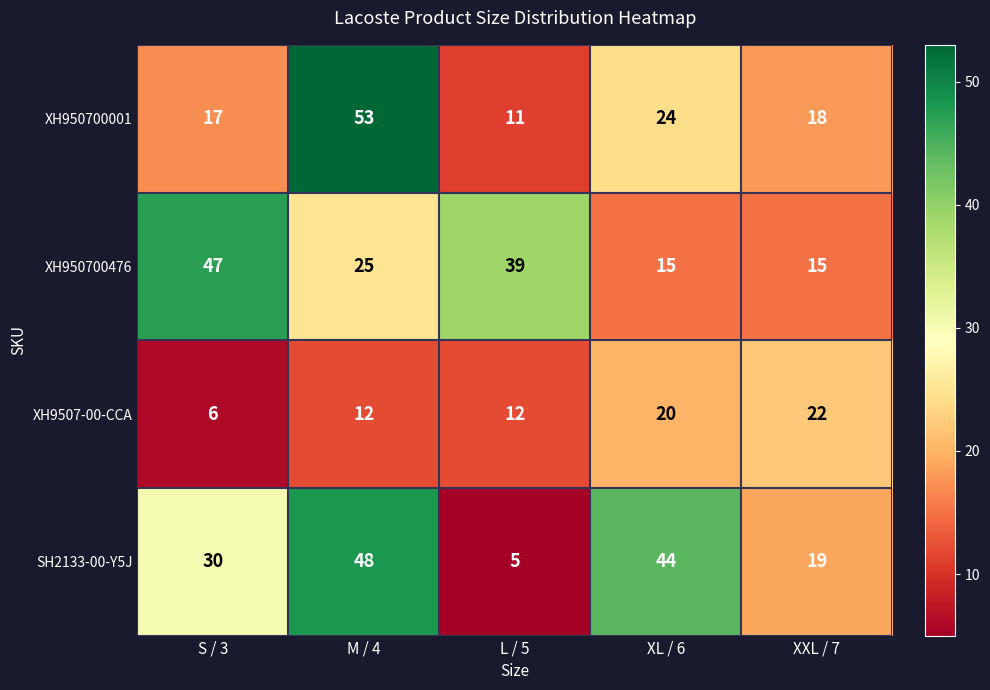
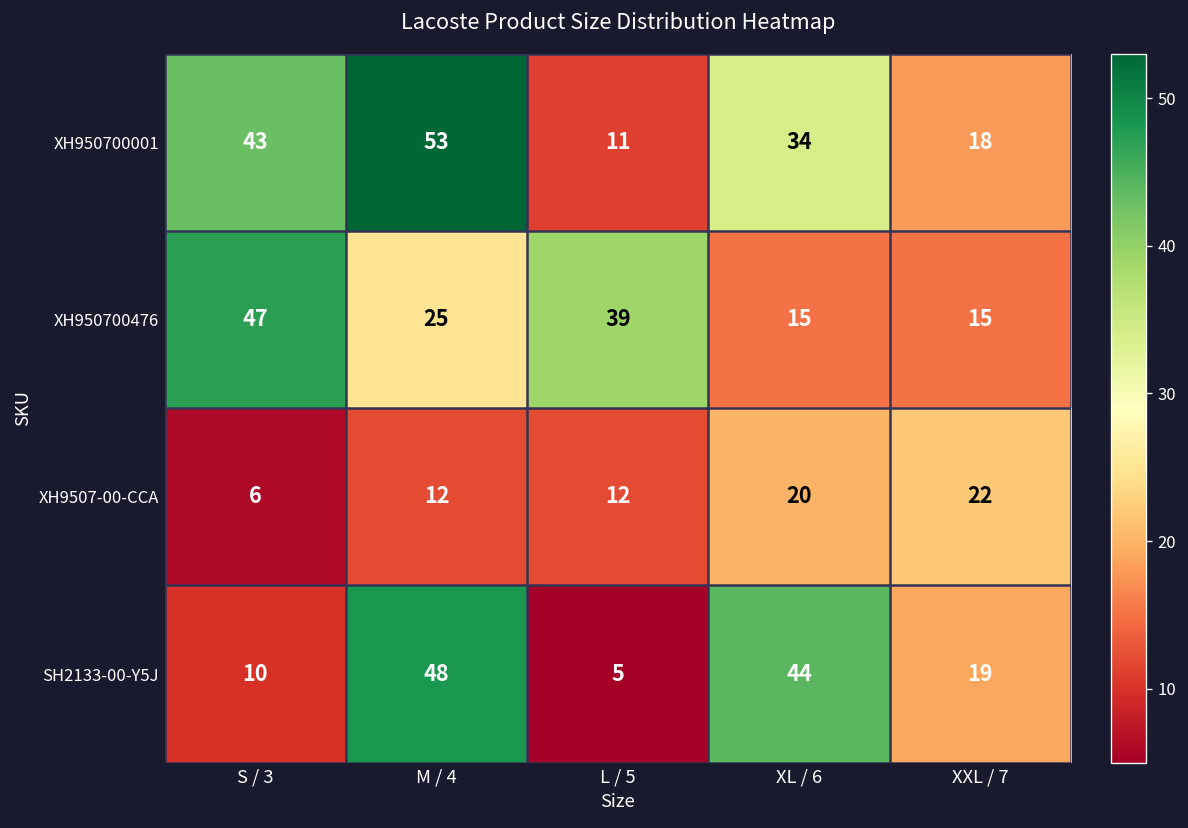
  {
    "XH950700001": {
-     "S / 3": 17,
+     "S / 3": 43,
      "M / 4": 53,
      "L / 5": 11,
-     "XL / 6": 24,
+     "XL / 6": 34,
      "XXL / 7": 18
    },
    "XH950700476": {
      "S / 3": 47,
      "M / 4": 25,
      "L / 5": 39,
      "XL / 6": 15,
      "XXL / 7": 15
    },
    "XH9507-00-CCA": {
      "S / 3": 6,
      "M / 4": 12,
      "L / 5": 12,
      "XL / 6": 20,
      "XXL / 7": 22
    },
    "SH2133-00-Y5J": {
-     "S / 3": 30,
+     "S / 3": 10,
      "M / 4": 48,
      "L / 5": 5,
      "XL / 6": 44,
      "XXL / 7": 19
    }
  }
